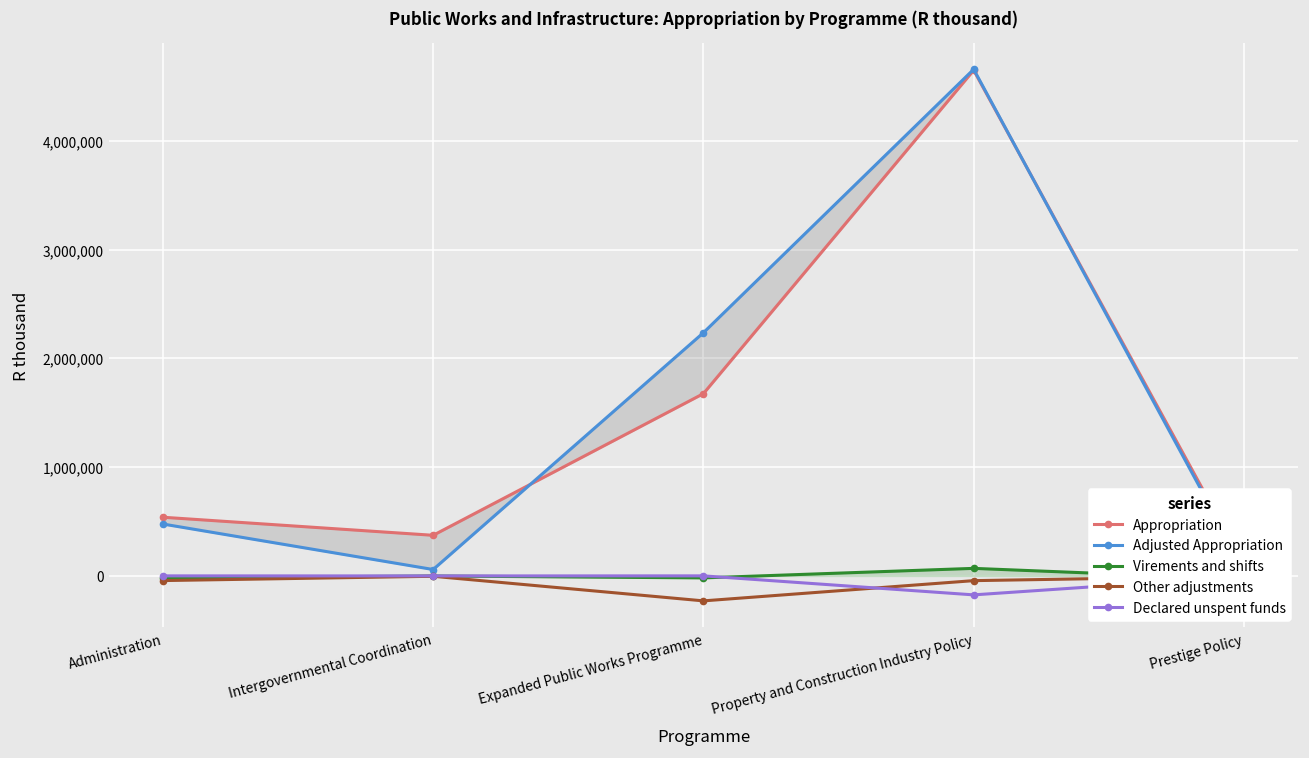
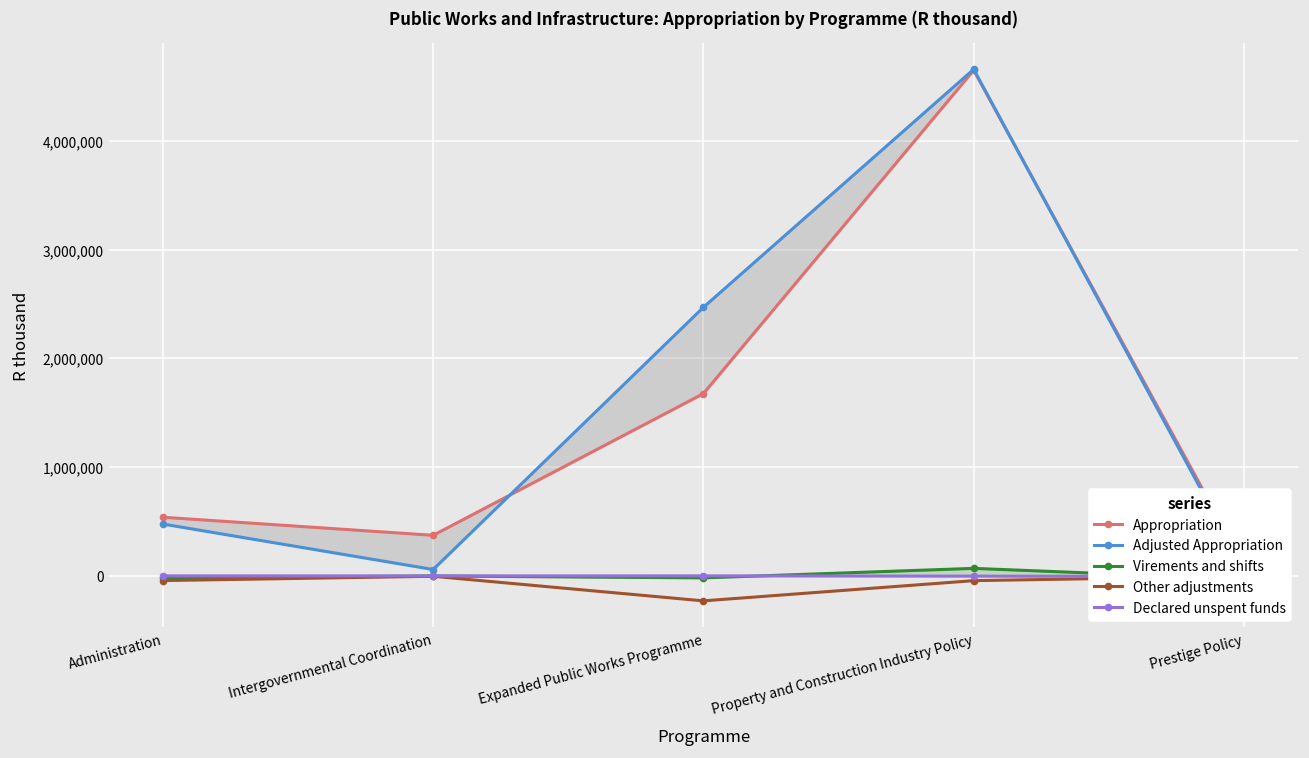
  {
    "Appropriation": {
      "Expanded Public Works Programme": "1,700,000"
    },
    "Adjusted Appropriation": {
      "Administration": "500,000",
      "Intergovernmental Coordination": "100,000",
-     "Expanded Public Works Programme": "2,200,000"
+     "Expanded Public Works Programme": "2,500,000"
    },
    "Other adjustments": {
      "Expanded Public Works Programme": "-200,000",
      "Property and Construction Industry Policy": "0"
    },
    "Declared unspent funds": {
-     "Property and Construction Industry Policy": "-200,000"
+     "Property and Construction Industry Policy": "0"
    }
  }
